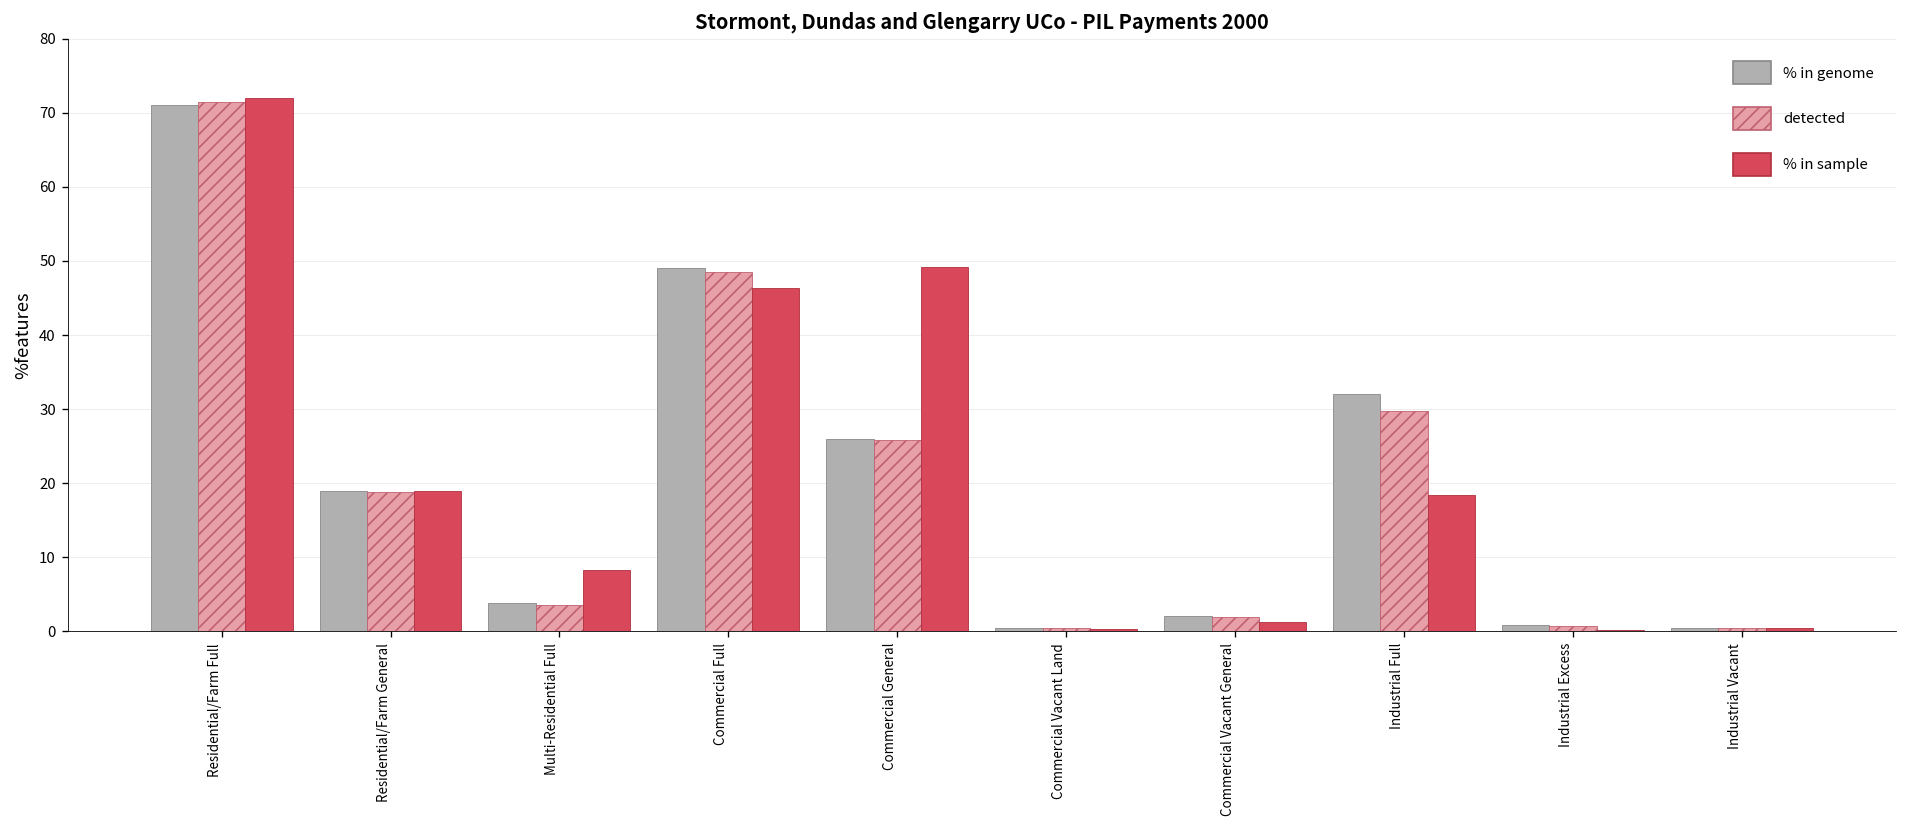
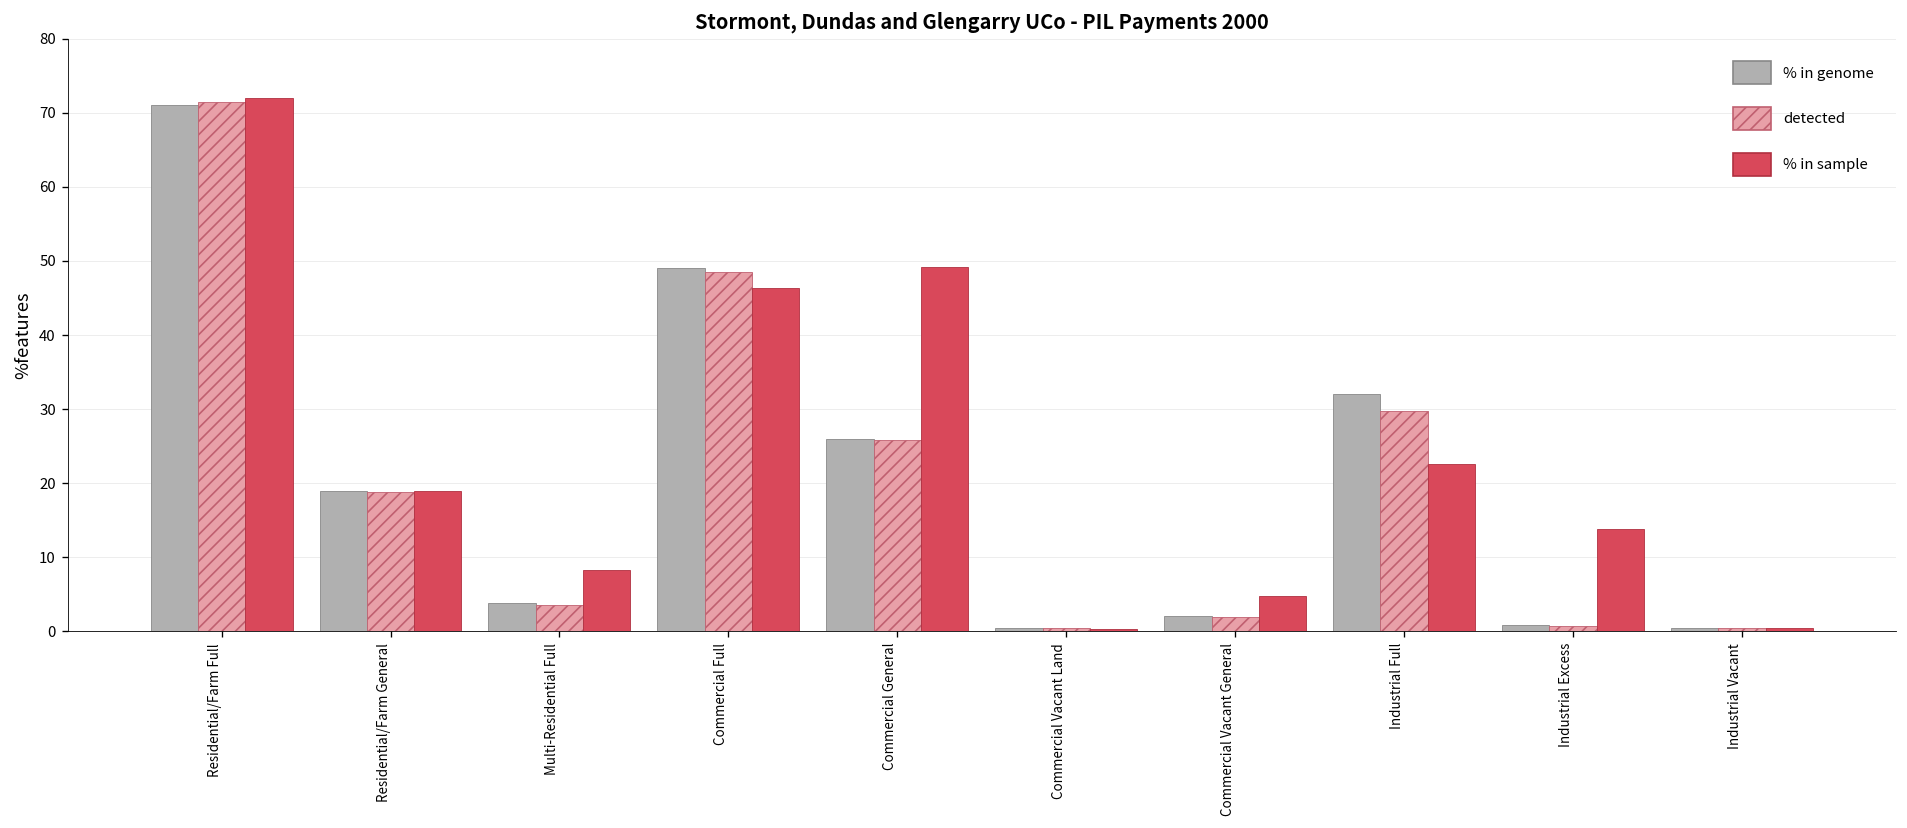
  {
    "% in sample": {
      "Residential/Farm Full": 72,
      "Residential/Farm General": 19,
      "Multi-Residential Full": 8,
      "Commercial Full": 46,
      "Commercial General": 49,
-     "Commercial Vacant General": 1,
-     "Industrial Full": 18,
-     "Industrial Excess": 0,
+     "Commercial Vacant General": 5,
+     "Industrial Full": 23,
+     "Industrial Excess": 14,
      "Industrial Vacant": 0
    }
  }
